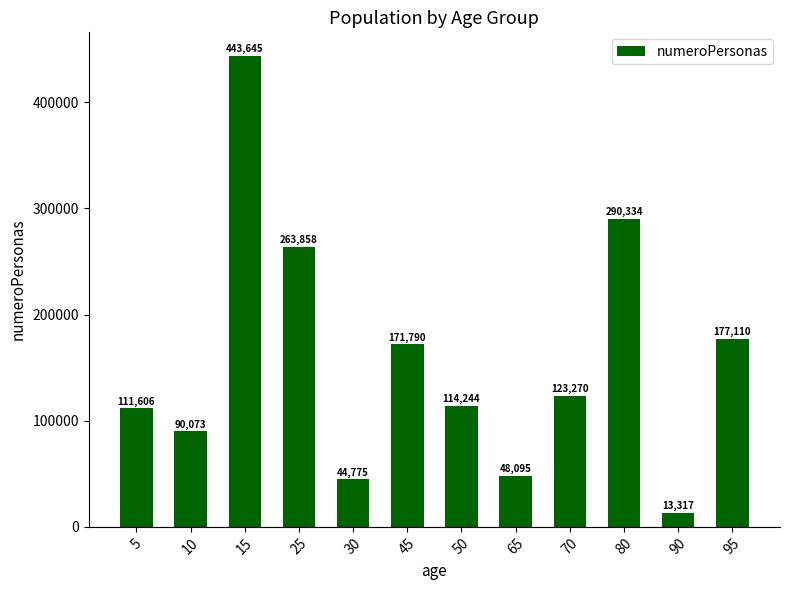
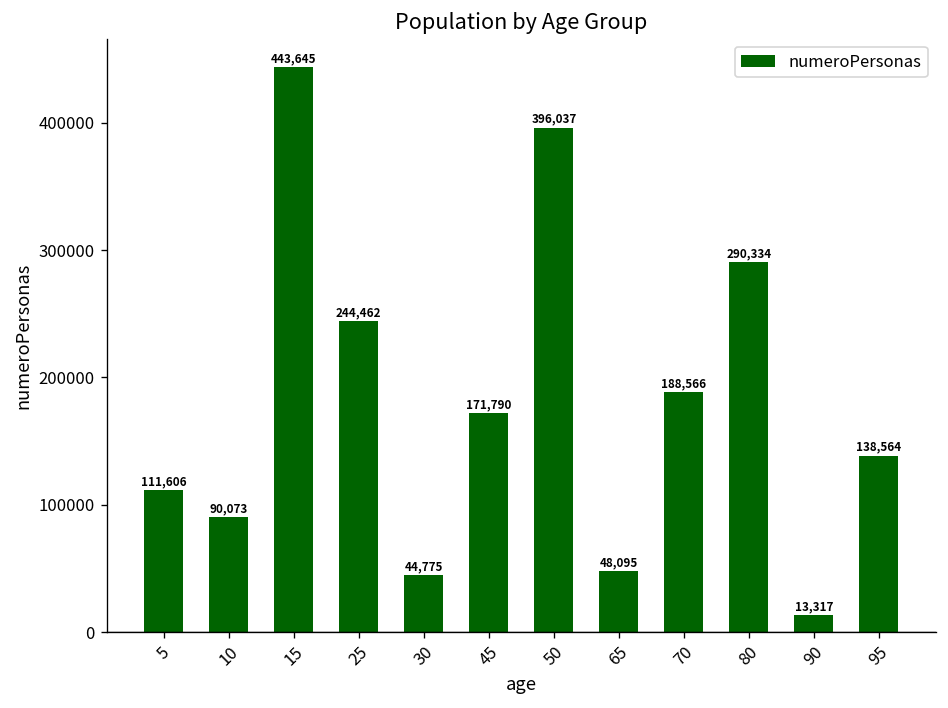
  {
    "5": "111,606",
    "10": "90,073",
    "15": "443,645",
-   "25": "263,858",
+   "25": "244,462",
    "30": "44,775",
    "45": "171,790",
-   "50": "114,244",
+   "50": "396,037",
    "65": "48,095",
-   "70": "123,270",
+   "70": "188,566",
    "80": "290,334",
    "90": "13,317",
-   "95": "177,110"
+   "95": "138,564"
  }
